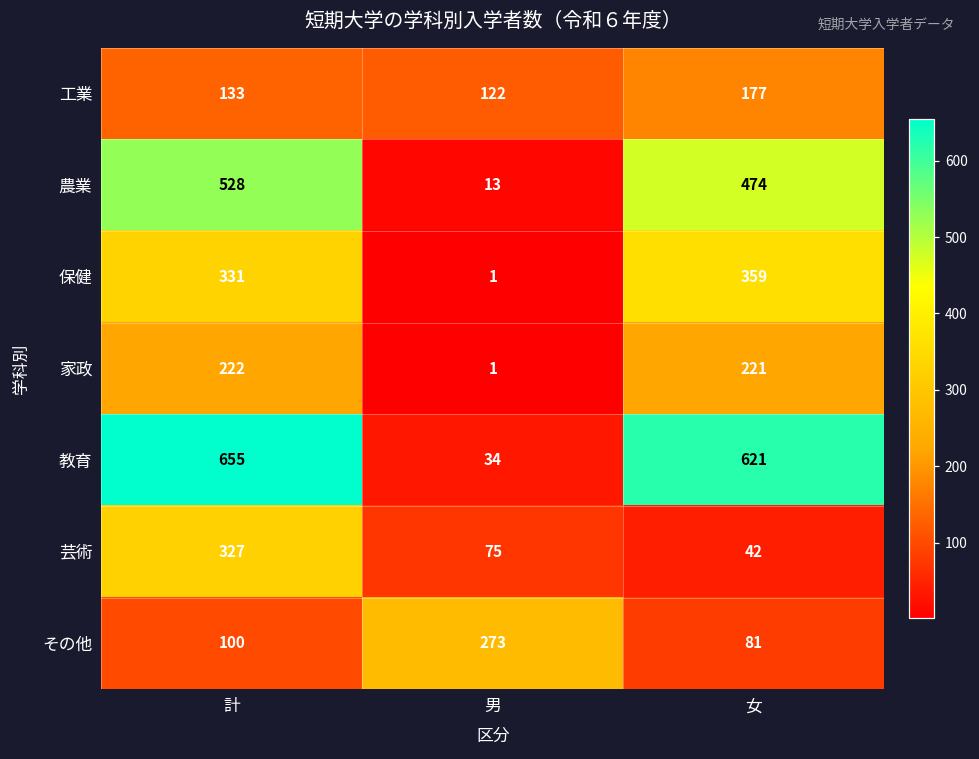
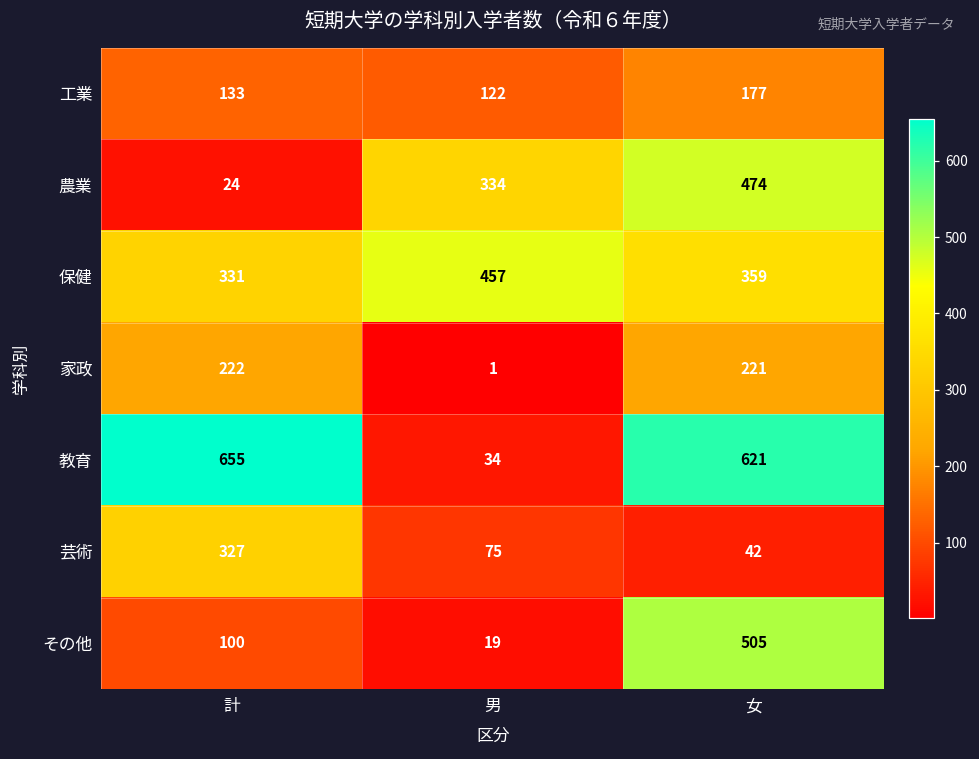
  {
    "工業": {
      "計": 133,
      "男": 122,
      "女": 177
    },
    "農業": {
-     "計": 528,
-     "男": 13,
+     "計": 24,
+     "男": 334,
      "女": 474
    },
    "保健": {
      "計": 331,
-     "男": 1,
+     "男": 457,
      "女": 359
    },
    "家政": {
      "計": 222,
      "男": 1,
      "女": 221
    },
    "教育": {
      "計": 655,
      "男": 34,
      "女": 621
    },
    "芸術": {
      "計": 327,
      "男": 75,
      "女": 42
    },
    "その他": {
      "計": 100,
-     "男": 273,
-     "女": 81
+     "男": 19,
+     "女": 505
    }
  }
